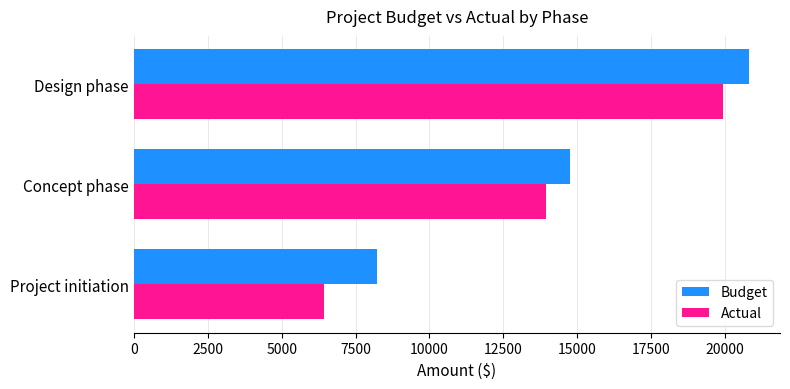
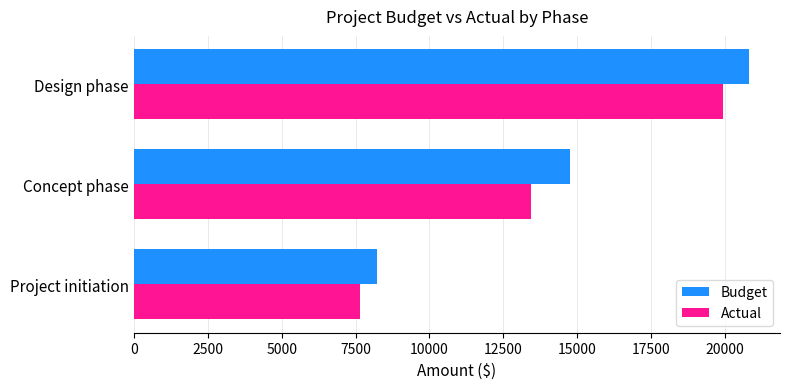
  {
    "Budget": {
      "Design phase": 20800,
      "Concept phase": 14700,
      "Project initiation": 8200
    },
    "Actual": {
      "Design phase": 19900,
-     "Concept phase": 14000,
-     "Project initiation": 6400
+     "Concept phase": 13400,
+     "Project initiation": 7600
    }
  }
